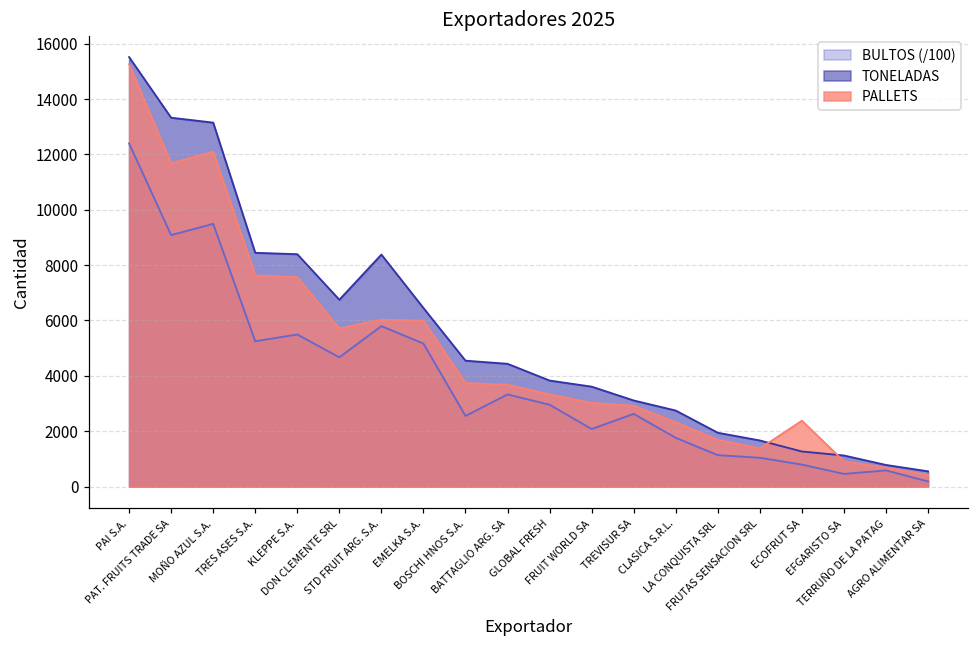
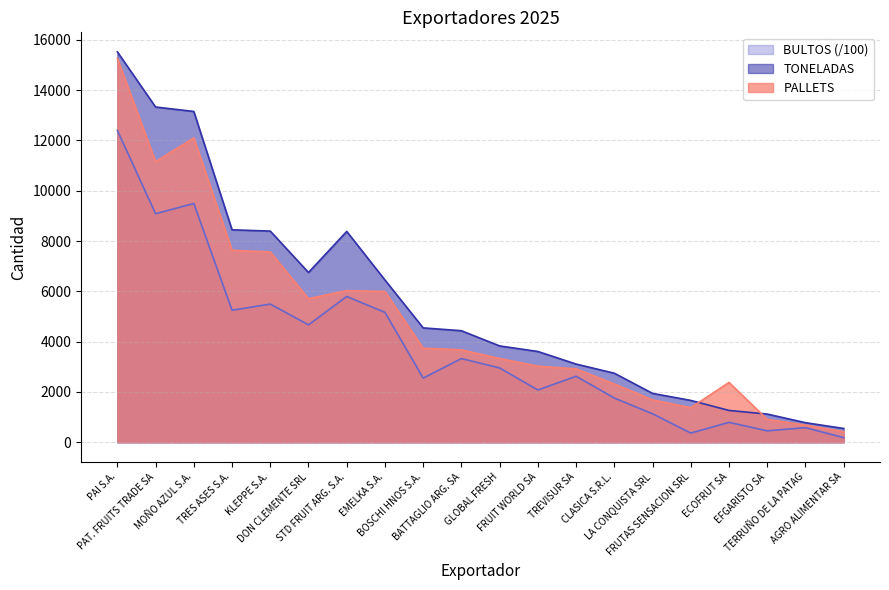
  {
    "BULTOS (/100)": {
      "PAI S.A.": 12400,
      "PAT. FRUITS TRADE SA": 9100,
      "MOÑO AZUL S.A.": 9500,
      "TRES ASES S.A.": 5200,
      "KLEPPE S.A.": 5500,
      "DON CLEMENTE SRL": 4700,
      "STD FRUIT ARG. S.A.": 5800,
      "EMELKA S.A.": 5200,
      "BOSCHI HNOS S.A.": 2600,
      "BATTAGLIO ARG. SA": 3300,
      "GLOBAL FRESH": 3000,
      "FRUIT WORLD SA": 2100,
      "TREVISUR SA": 2600,
      "CLASICA S.R.L.": 1800,
      "LA CONQUISTA SRL": 1100,
-     "FRUTAS SENSACION SRL": 1000,
+     "FRUTAS SENSACION SRL": 400,
      "ECOFRUT SA": 800,
      "EFGARISTO SA": 500,
      "TERRUÑO DE LA PATAG": 600,
      "AGRO ALIMENTAR SA": 200
    },
    "TONELADAS": {
      "PAI S.A.": 15500,
      "PAT. FRUITS TRADE SA": 13300,
      "MOÑO AZUL S.A.": 13100,
      "TRES ASES S.A.": 8400,
      "KLEPPE S.A.": 8400,
      "DON CLEMENTE SRL": 6700,
      "STD FRUIT ARG. S.A.": 8400,
      "EMELKA S.A.": 6500,
      "BOSCHI HNOS S.A.": 4500,
      "BATTAGLIO ARG. SA": 4400,
      "GLOBAL FRESH": 3800,
      "FRUIT WORLD SA": 3600,
      "TREVISUR SA": 3100,
      "CLASICA S.R.L.": 2700,
      "LA CONQUISTA SRL": 1900,
      "FRUTAS SENSACION SRL": 1700,
      "ECOFRUT SA": 1300,
      "EFGARISTO SA": 1100,
      "AGRO ALIMENTAR SA": 500
    },
    "PALLETS": {
      "PAI S.A.": 15300,
-     "PAT. FRUITS TRADE SA": 11700,
+     "PAT. FRUITS TRADE SA": 11200,
      "MOÑO AZUL S.A.": 12100,
      "TRES ASES S.A.": 7600,
      "KLEPPE S.A.": 7600,
      "DON CLEMENTE SRL": 5700,
      "STD FRUIT ARG. S.A.": 6000,
      "EMELKA S.A.": 6000,
      "BOSCHI HNOS S.A.": 3700,
      "BATTAGLIO ARG. SA": 3700,
      "GLOBAL FRESH": 3300,
      "FRUIT WORLD SA": 3000,
      "TREVISUR SA": 2900,
      "CLASICA S.R.L.": 2300,
      "LA CONQUISTA SRL": 1700,
      "FRUTAS SENSACION SRL": 1400,
      "ECOFRUT SA": 2400,
      "EFGARISTO SA": 900,
      "AGRO ALIMENTAR SA": 400
    }
  }
